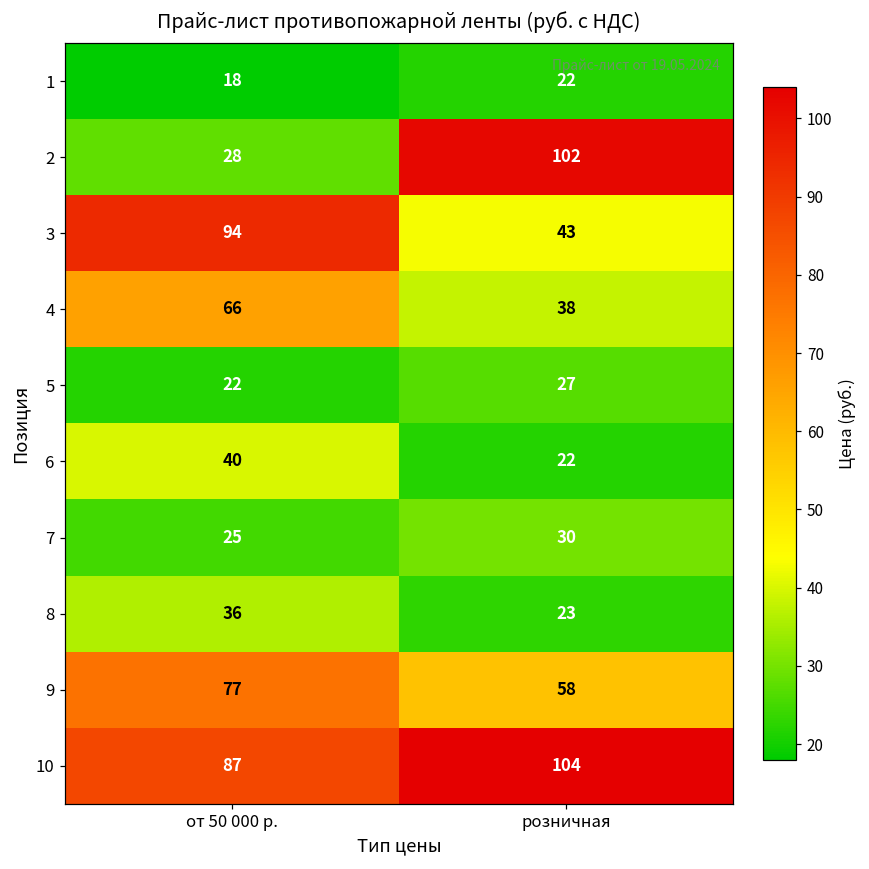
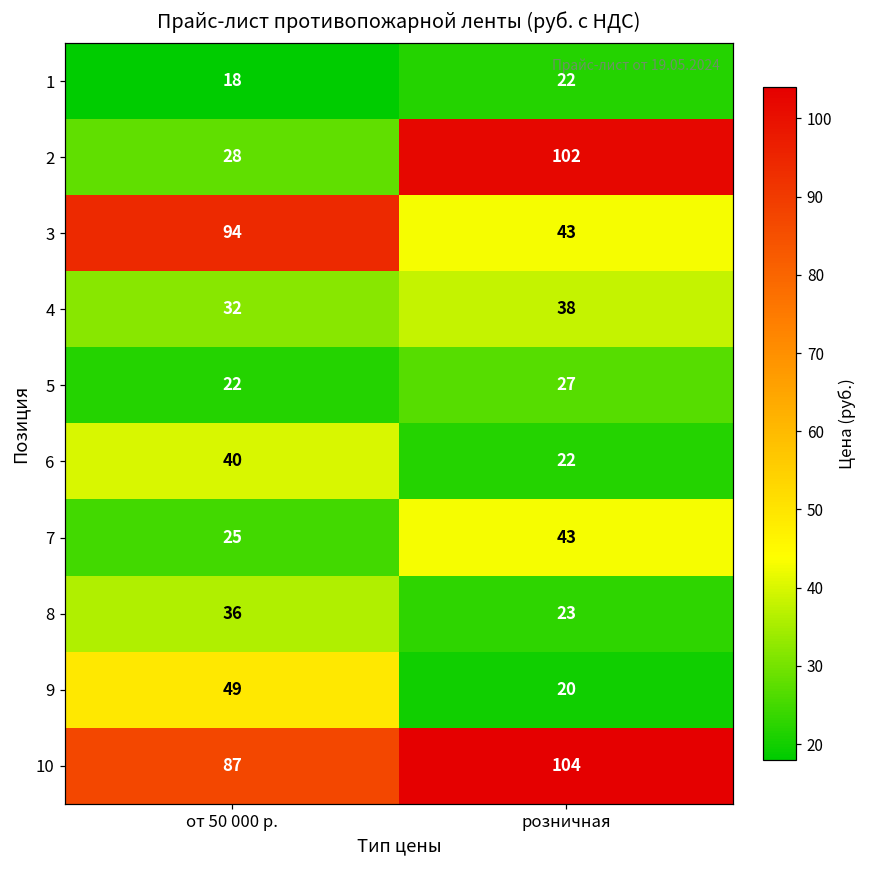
  {
    "1": {
      "от 50 000 р.": 18
    },
    "2": {
      "от 50 000 р.": 28,
      "розничная": 102
    },
    "3": {
      "от 50 000 р.": 94,
      "розничная": 43
    },
    "4": {
-     "от 50 000 р.": 66,
+     "от 50 000 р.": 32,
      "розничная": 38
    },
    "5": {
      "от 50 000 р.": 22,
      "розничная": 27
    },
    "6": {
      "от 50 000 р.": 40,
      "розничная": 22
    },
    "7": {
      "от 50 000 р.": 25,
-     "розничная": 30
+     "розничная": 43
    },
    "8": {
      "от 50 000 р.": 36,
      "розничная": 23
    },
    "9": {
-     "от 50 000 р.": 77,
-     "розничная": 58
+     "от 50 000 р.": 49,
+     "розничная": 20
    },
    "10": {
      "от 50 000 р.": 87,
      "розничная": 104
    }
  }
